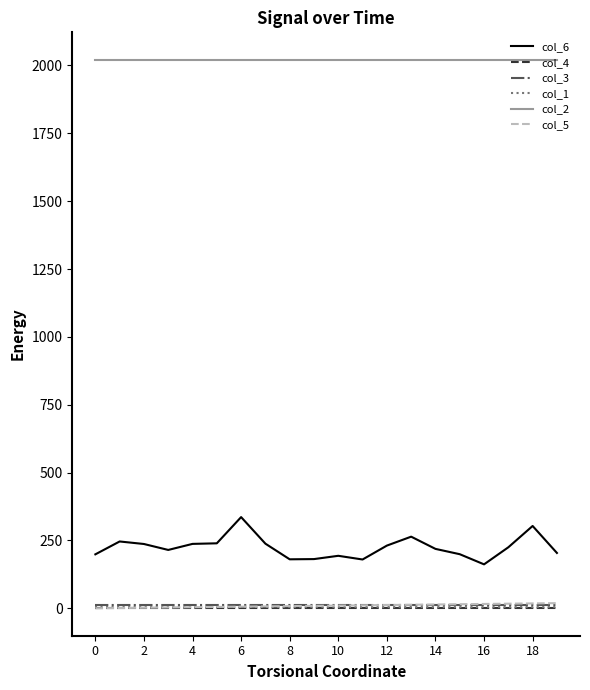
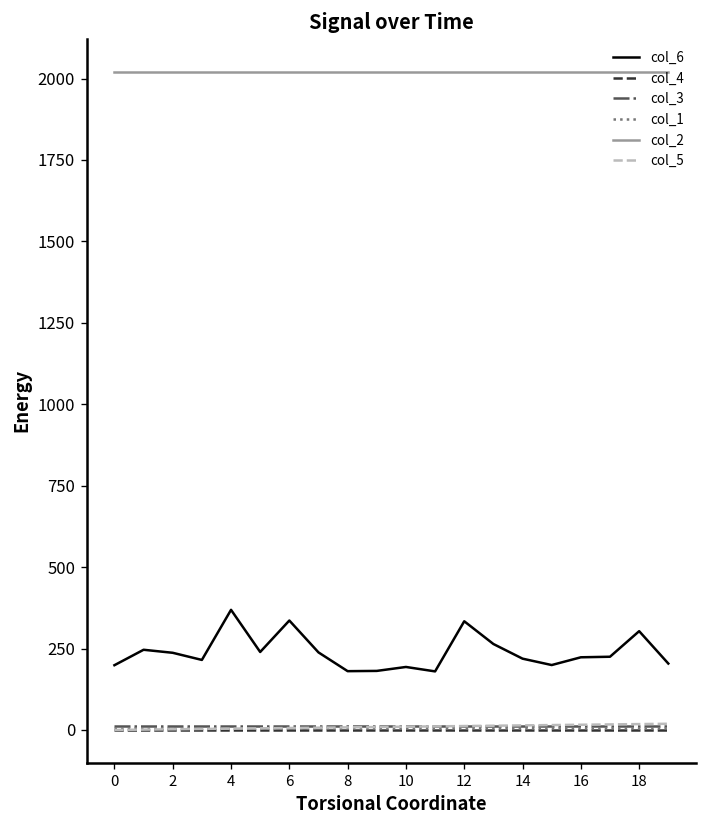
  {
    "col_6": {
      "0": 200,
      "2": 240,
-     "4": 240,
+     "4": 370,
      "6": 340,
      "8": 180,
      "10": 190,
-     "12": 230,
+     "12": 330,
      "14": 220,
-     "16": 160,
+     "16": 220,
      "18": 300
    }
  }
